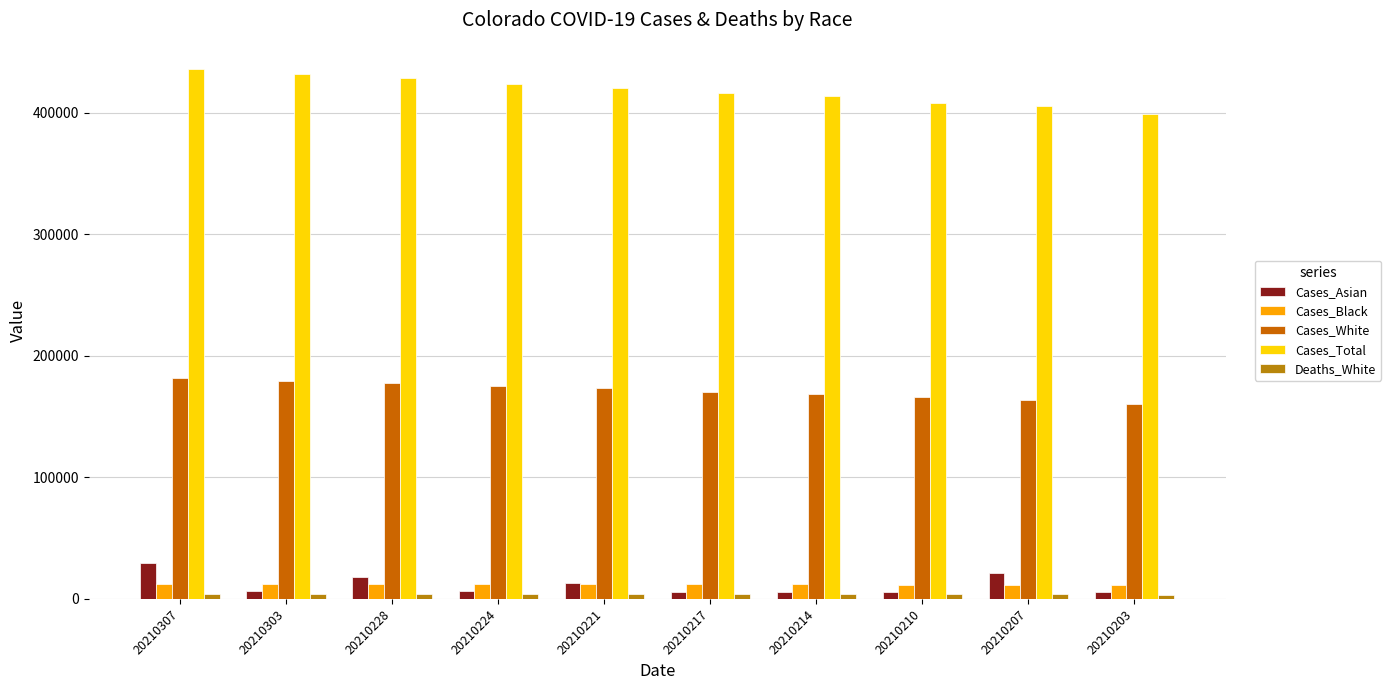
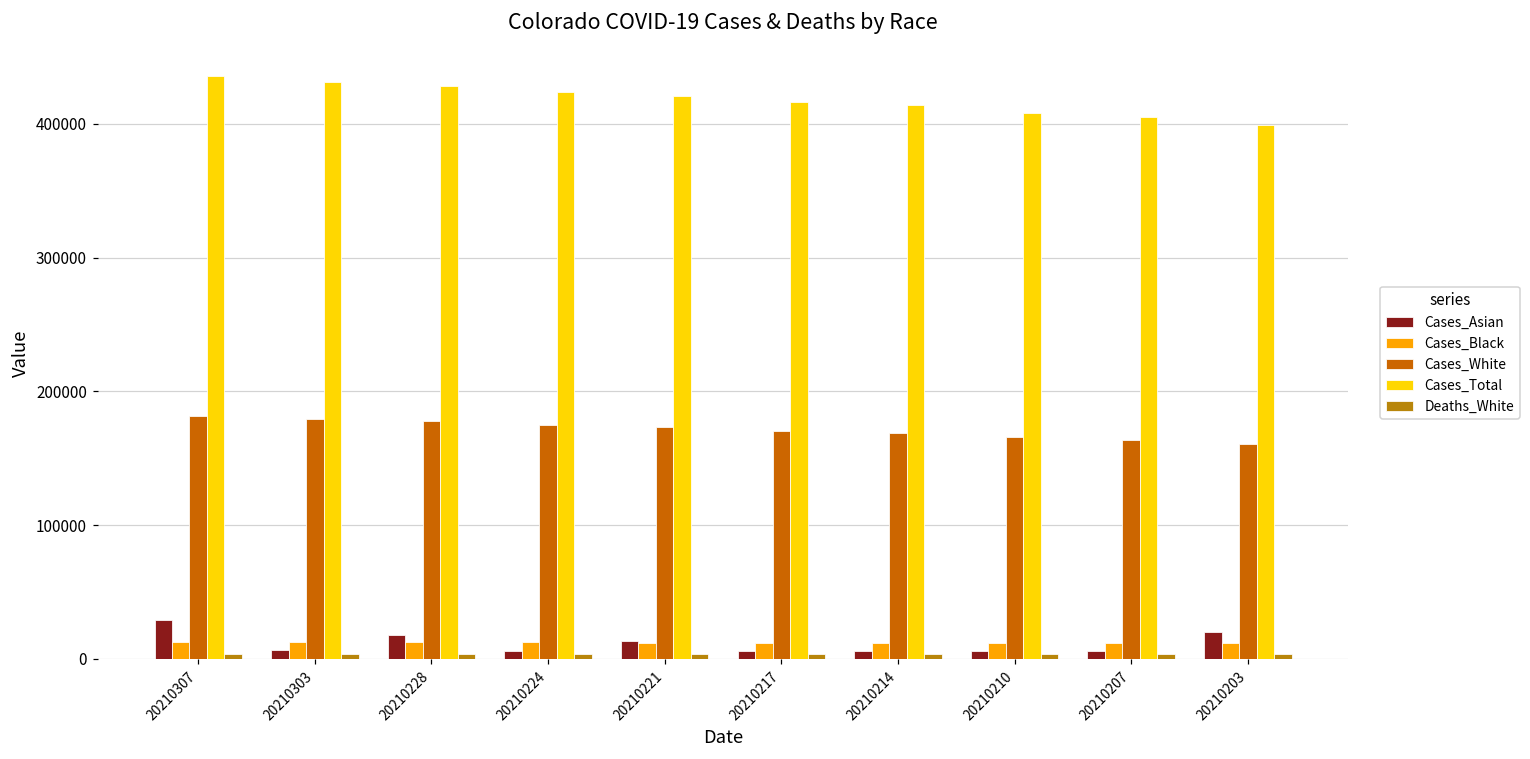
  {
    "Cases_Asian": {
      "20210307": 29000,
      "20210303": 6000,
      "20210228": 18000,
      "20210224": 6000,
      "20210221": 13000,
      "20210217": 6000,
      "20210214": 6000,
      "20210210": 6000,
-     "20210207": 21000,
-     "20210203": 6000
+     "20210207": 6000,
+     "20210203": 20000
    }
  }
